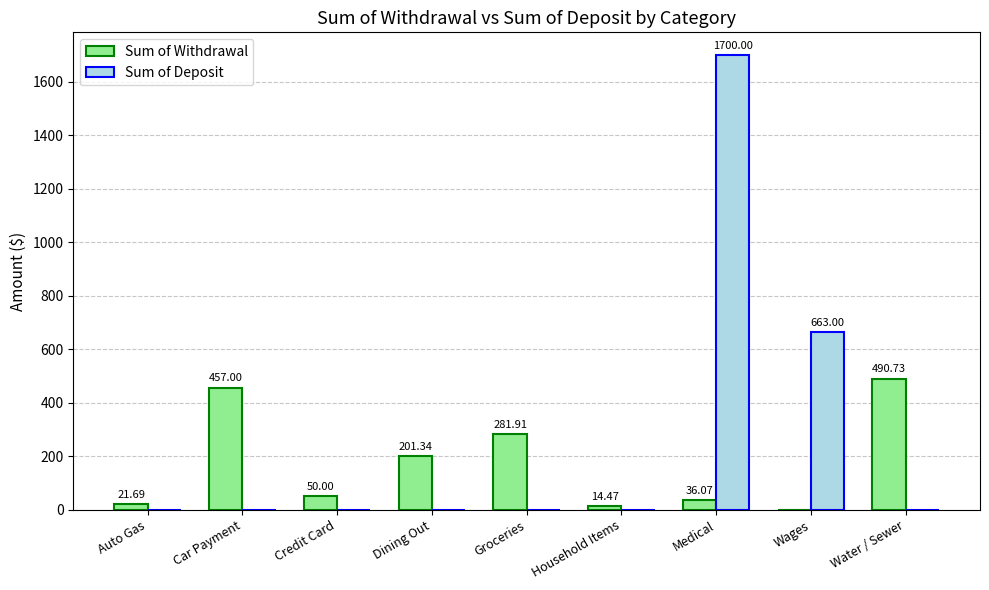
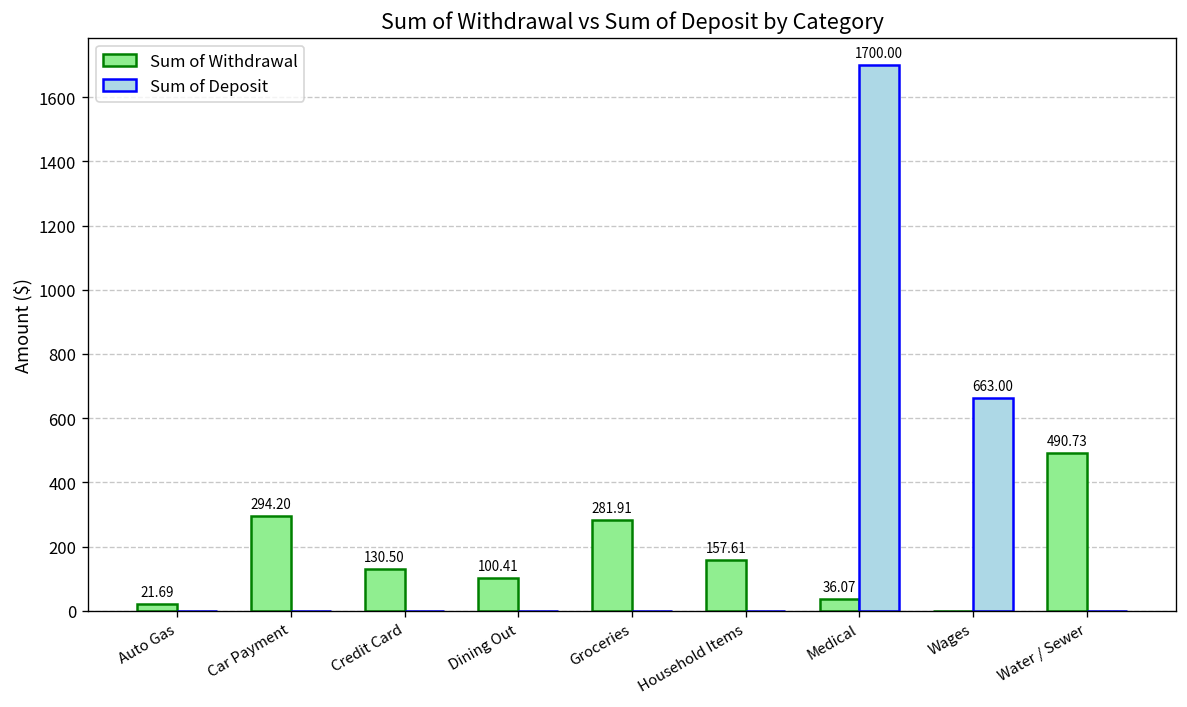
  {
    "Sum of Withdrawal": {
      "Auto Gas": 21.69,
-     "Car Payment": 457.00,
-     "Credit Card": 50.00,
-     "Dining Out": 201.34,
+     "Car Payment": 294.20,
+     "Credit Card": 130.50,
+     "Dining Out": 100.41,
      "Groceries": 281.91,
-     "Household Items": 14.47,
+     "Household Items": 157.61,
      "Medical": 36.07,
      "Water / Sewer": 490.73
    },
    "Sum of Deposit": {
      "Medical": 1700.00,
      "Wages": 663.00
    }
  }
